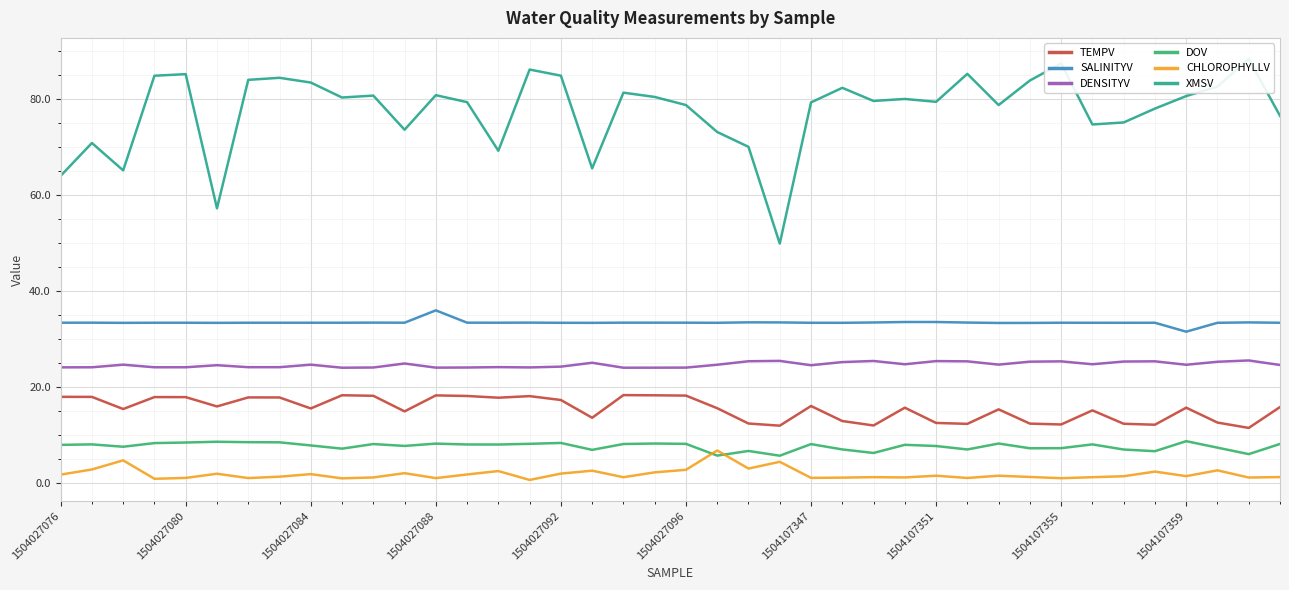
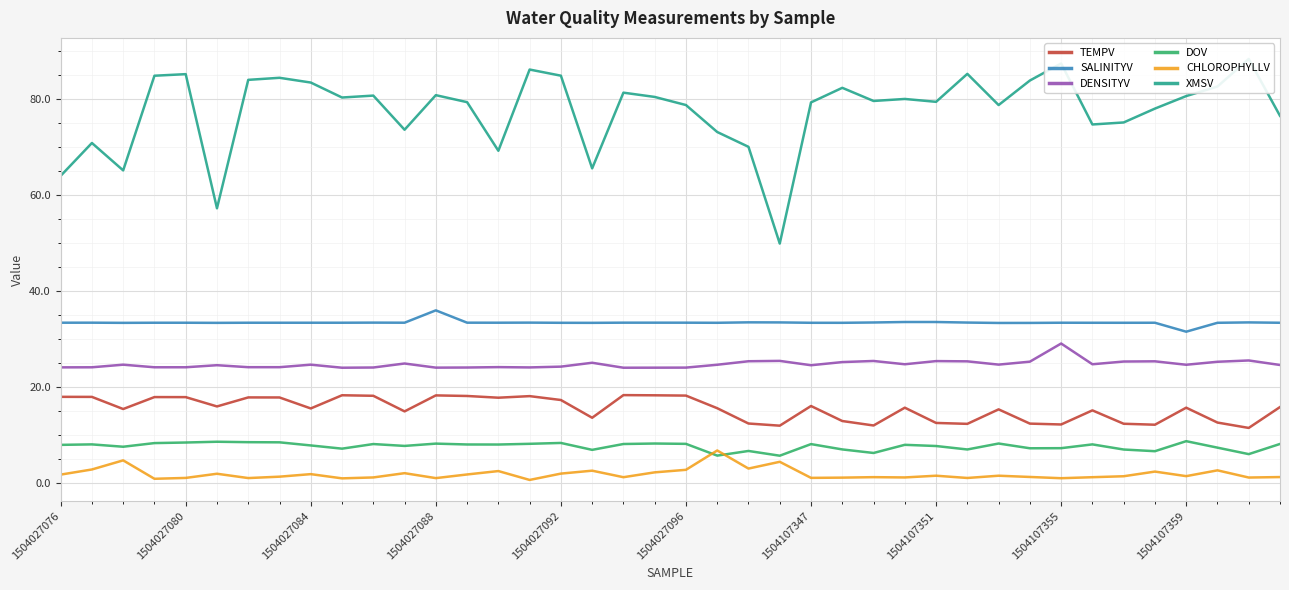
  {
    "TEMPV": {
      "1504027076": 18,
      "1504027080": 18,
      "1504027084": 15,
      "1504027088": 18,
      "1504027092": 17,
      "1504027096": 18,
      "1504107347": 16,
      "1504107351": 12,
      "1504107355": 12,
      "1504107359": 16
    },
    "SALINITYV": {
      "1504027076": 33,
      "1504027080": 33,
      "1504027084": 33,
      "1504027088": 36,
      "1504027092": 33,
      "1504027096": 33,
      "1504107347": 33,
      "1504107351": 33,
      "1504107355": 33,
      "1504107359": 31
    },
    "DENSITYV": {
      "1504027076": 24,
      "1504027080": 24,
      "1504027084": 25,
      "1504027088": 24,
      "1504027092": 24,
      "1504027096": 24,
      "1504107347": 24,
      "1504107351": 25,
-     "1504107355": 25,
+     "1504107355": 29,
      "1504107359": 25
    },
    "CHLOROPHYLLV": {
      "1504027076": 2,
      "1504027080": 1,
      "1504027084": 2,
      "1504027088": 1,
      "1504027092": 2,
      "1504027096": 3,
      "1504107347": 1,
      "1504107351": 1,
      "1504107355": 1,
      "1504107359": 1
    }
  }
